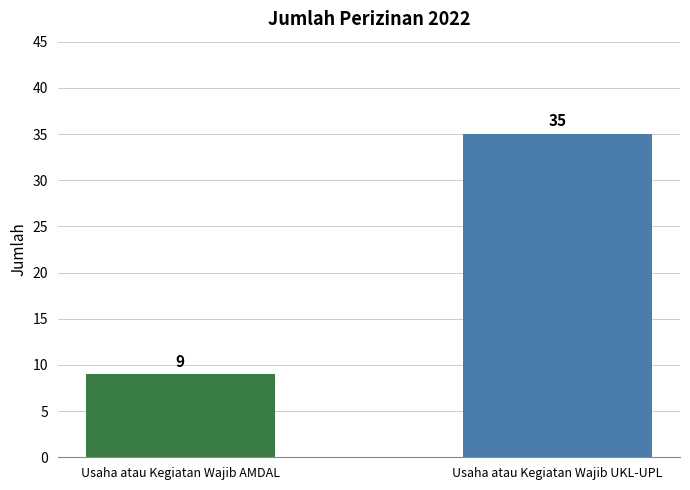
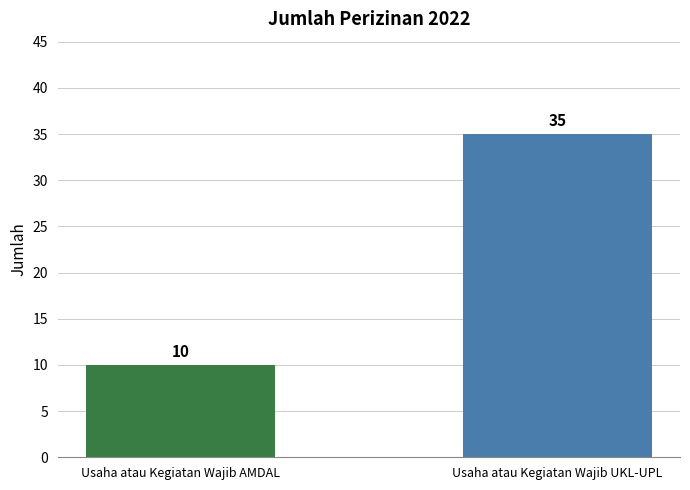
  {
-   "Usaha atau Kegiatan Wajib AMDAL": 9,
+   "Usaha atau Kegiatan Wajib AMDAL": 10,
    "Usaha atau Kegiatan Wajib UKL-UPL": 35
  }
